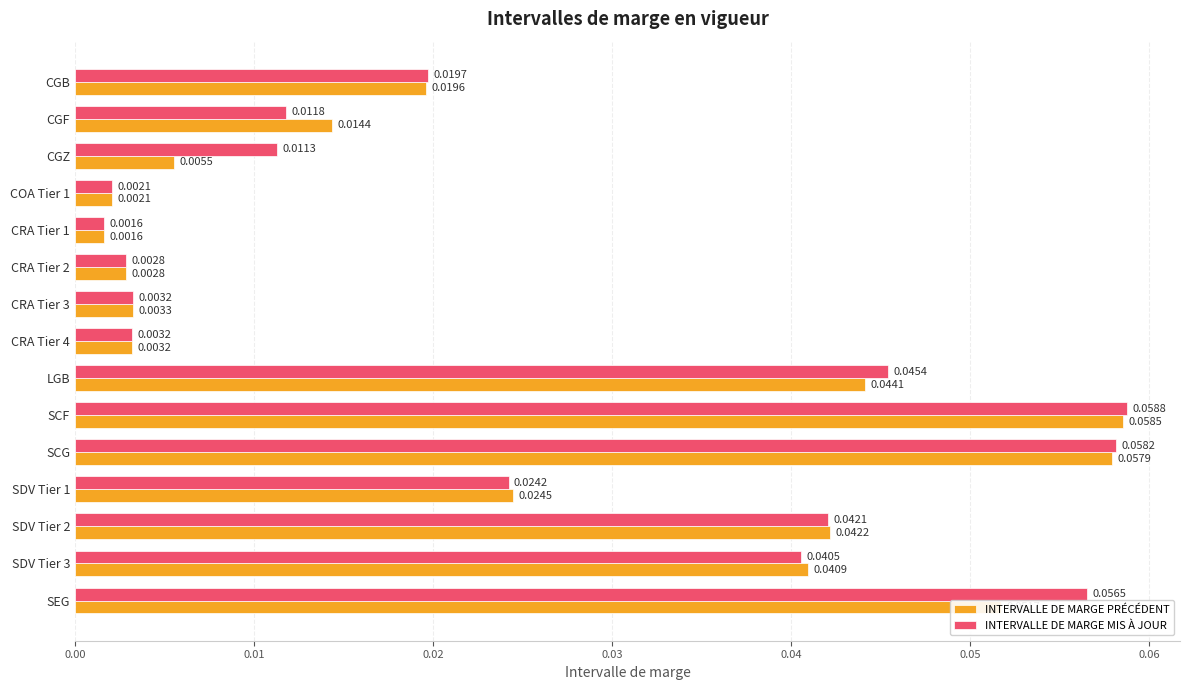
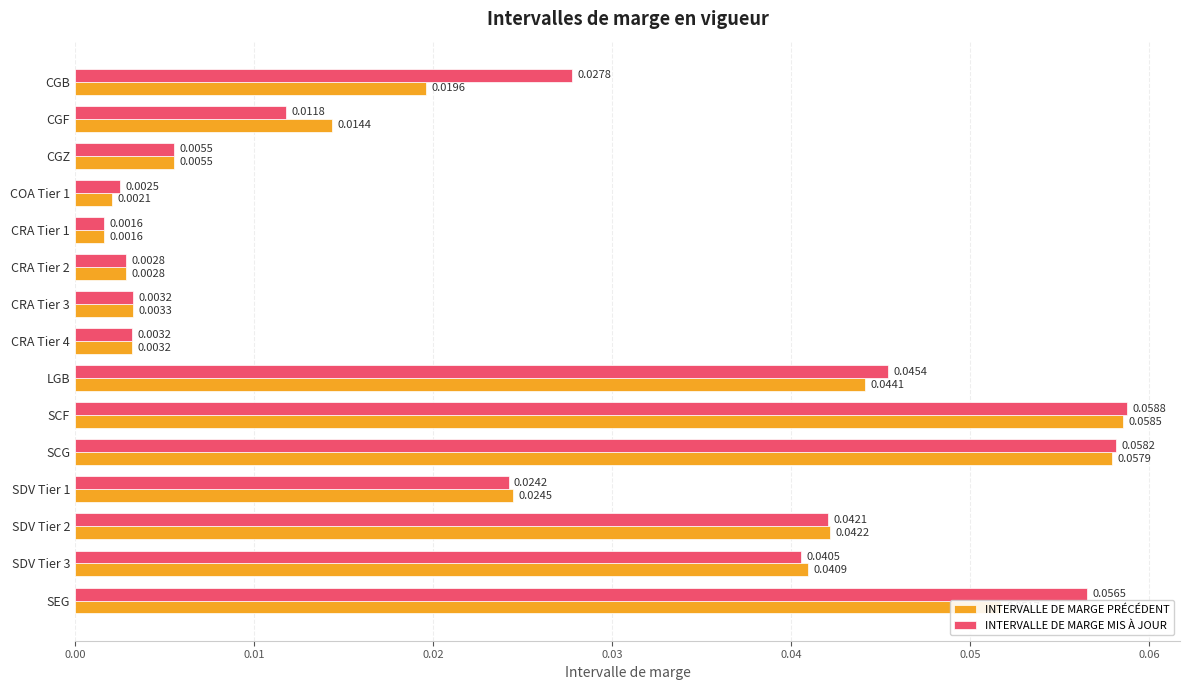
  {
    "INTERVALLE DE MARGE PRÉCÉDENT": {
      "CGB": 0.0196,
      "CGF": 0.0144,
      "CGZ": 0.0055,
      "COA Tier 1": 0.0021,
      "CRA Tier 1": 0.0016,
      "CRA Tier 2": 0.0028,
      "CRA Tier 3": 0.0033,
      "CRA Tier 4": 0.0032,
      "LGB": 0.0441,
      "SCF": 0.0585,
      "SCG": 0.0579,
      "SDV Tier 1": 0.0245,
      "SDV Tier 2": 0.0422,
      "SDV Tier 3": 0.0409
    },
    "INTERVALLE DE MARGE MIS À JOUR": {
-     "CGB": 0.0197,
+     "CGB": 0.0278,
      "CGF": 0.0118,
-     "CGZ": 0.0113,
-     "COA Tier 1": 0.0021,
+     "CGZ": 0.0055,
+     "COA Tier 1": 0.0025,
      "CRA Tier 1": 0.0016,
      "CRA Tier 2": 0.0028,
      "CRA Tier 3": 0.0032,
      "CRA Tier 4": 0.0032,
      "LGB": 0.0454,
      "SCF": 0.0588,
      "SCG": 0.0582,
      "SDV Tier 1": 0.0242,
      "SDV Tier 2": 0.0421,
      "SDV Tier 3": 0.0405,
      "SEG": 0.0565
    }
  }
